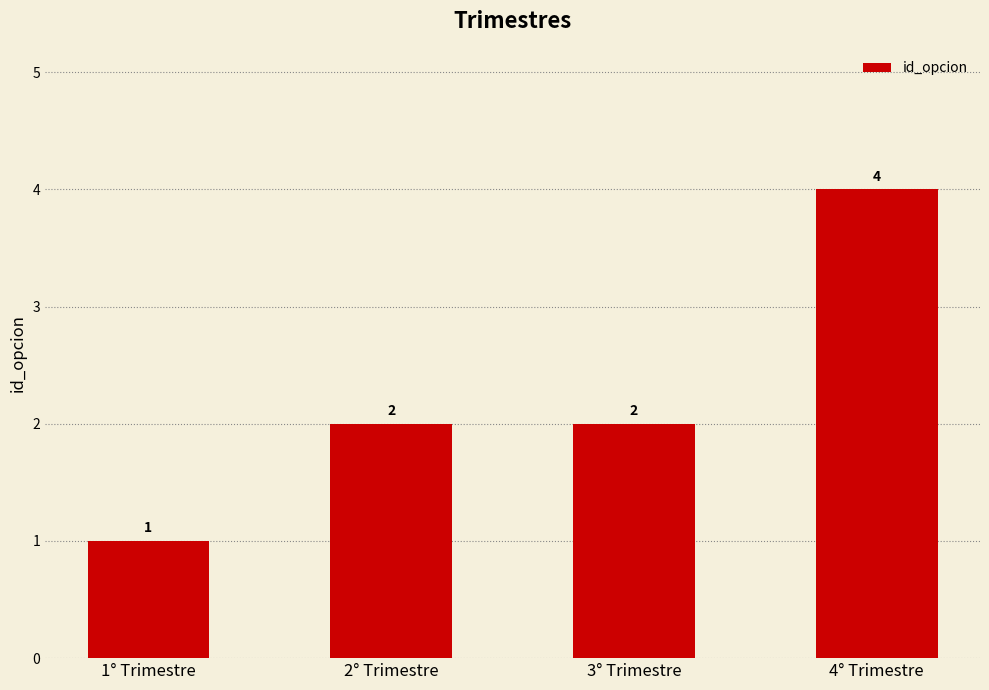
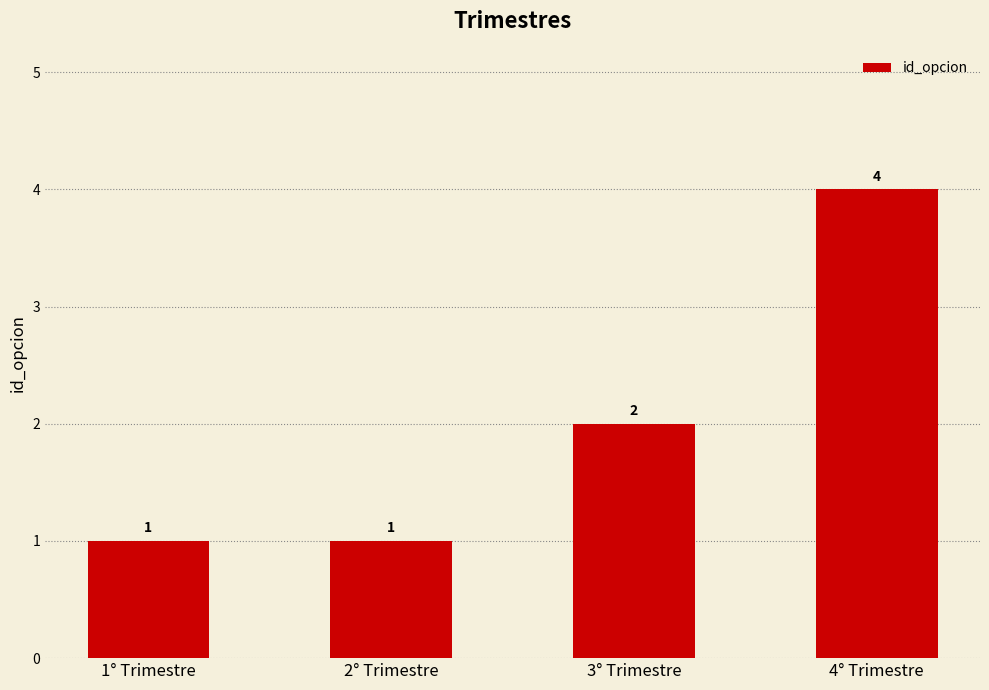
  {
    "1° Trimestre": 1,
-   "2° Trimestre": 2,
+   "2° Trimestre": 1,
    "3° Trimestre": 2,
    "4° Trimestre": 4
  }
